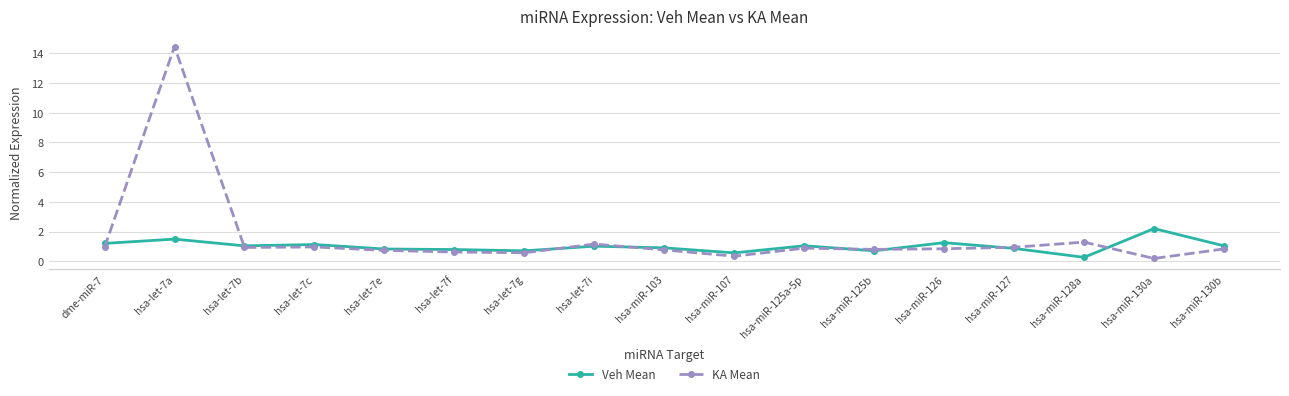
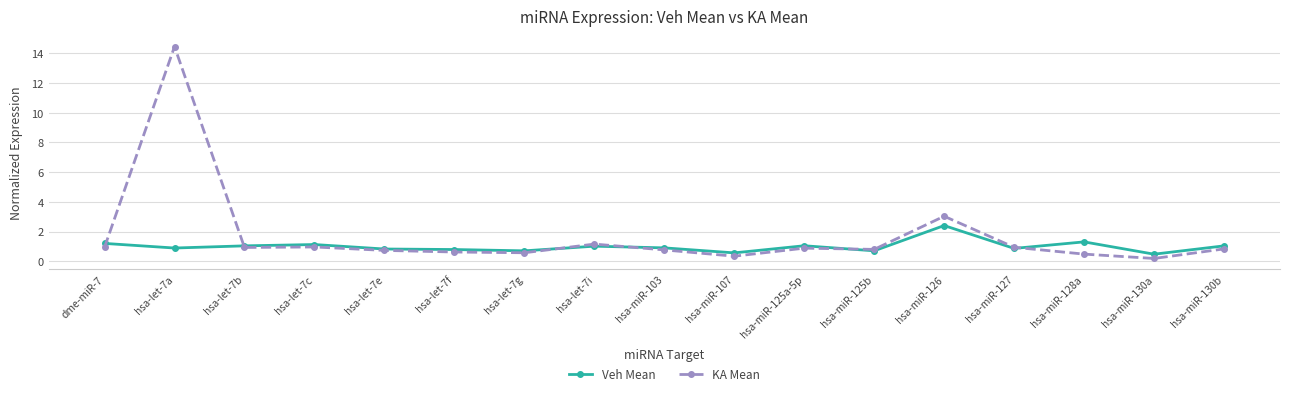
  {
    "Veh Mean": {
      "dme-miR-7": 1.2,
-     "hsa-let-7a": 1.5,
+     "hsa-let-7a": 0.9,
      "hsa-miR-107": 0.6,
-     "hsa-miR-126": 1.3,
-     "hsa-miR-128a": 0.3,
-     "hsa-miR-130a": 2.2,
+     "hsa-miR-126": 2.4,
+     "hsa-miR-128a": 1.3,
+     "hsa-miR-130a": 0.5,
      "hsa-miR-130b": 1.0
    },
    "KA Mean": {
      "dme-miR-7": 0.9,
      "hsa-let-7a": 14.4,
      "hsa-miR-107": 0.3,
-     "hsa-miR-126": 0.8,
-     "hsa-miR-128a": 1.3,
+     "hsa-miR-126": 3.0,
+     "hsa-miR-128a": 0.5,
      "hsa-miR-130a": 0.2,
      "hsa-miR-130b": 0.8
    }
  }
